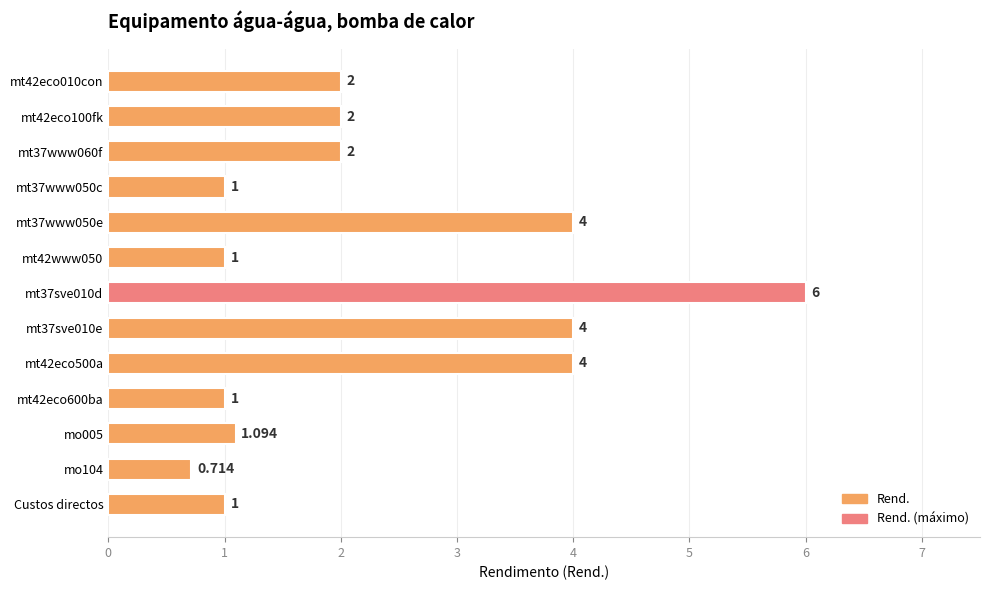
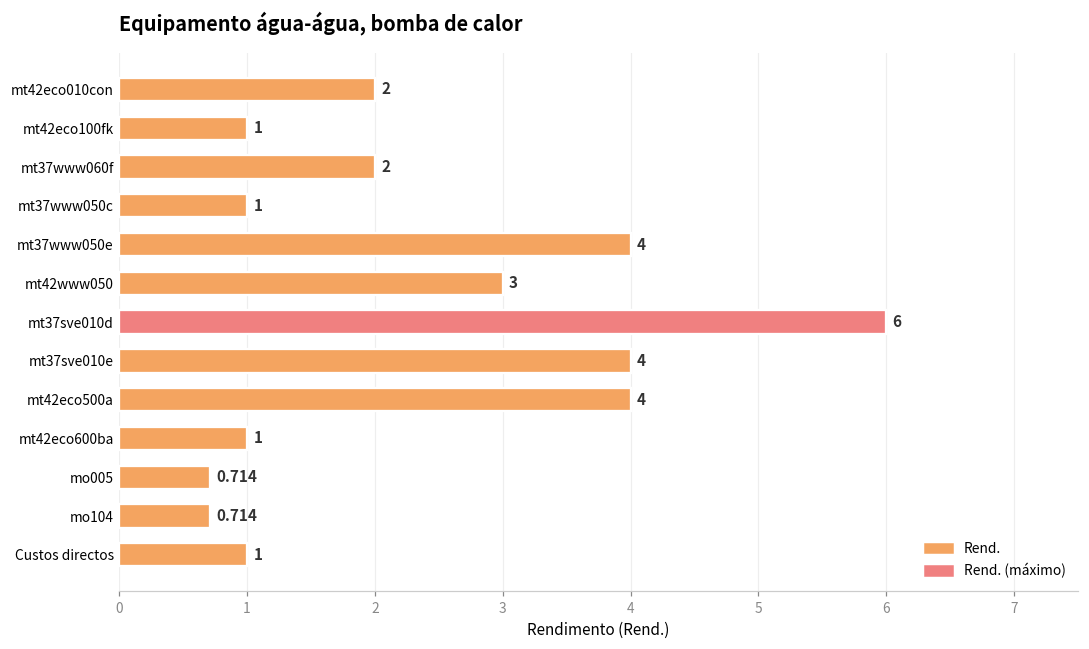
  {
    "mt42eco010con": 2,
-   "mt42eco100fk": 2,
+   "mt42eco100fk": 1,
    "mt37www060f": 2,
    "mt37www050c": 1,
    "mt37www050e": 4,
-   "mt42www050": 1,
+   "mt42www050": 3,
    "mt37sve010d": 6,
    "mt37sve010e": 4,
    "mt42eco500a": 4,
    "mt42eco600ba": 1,
-   "mo005": 1.094,
+   "mo005": 0.714,
    "mo104": 0.714,
    "Custos directos": 1
  }
